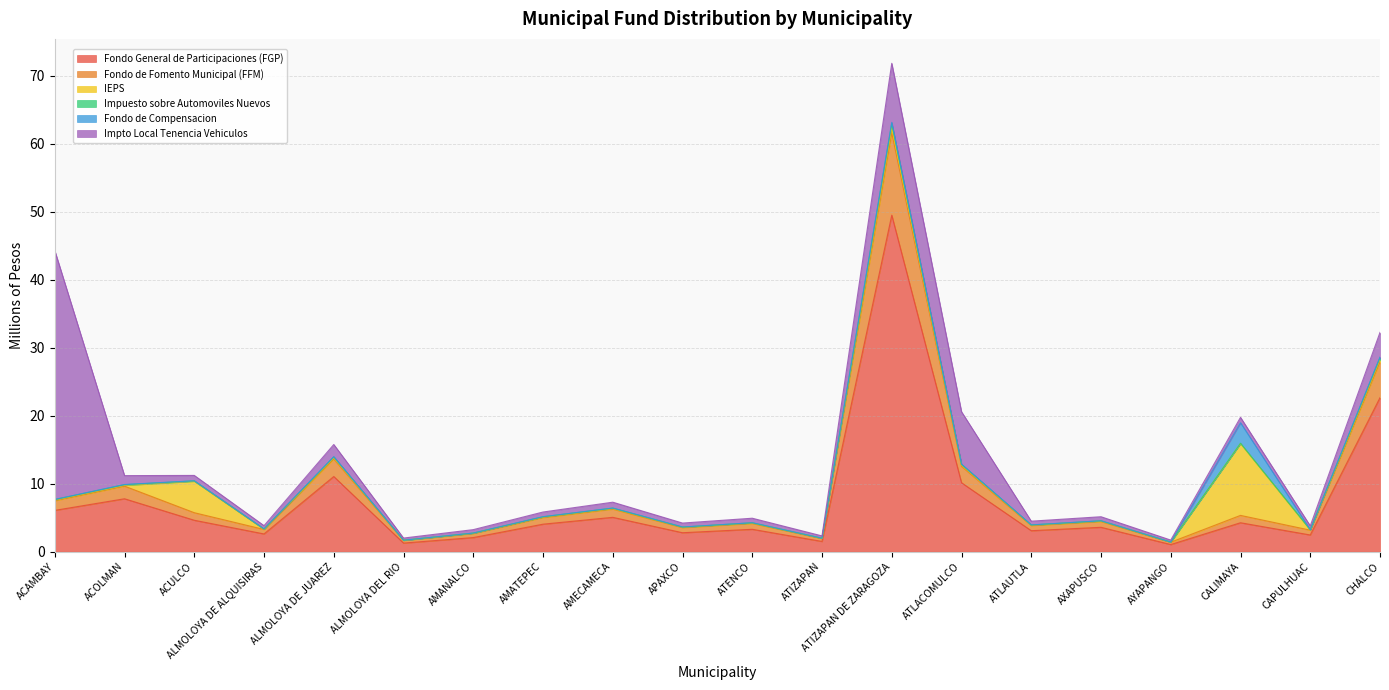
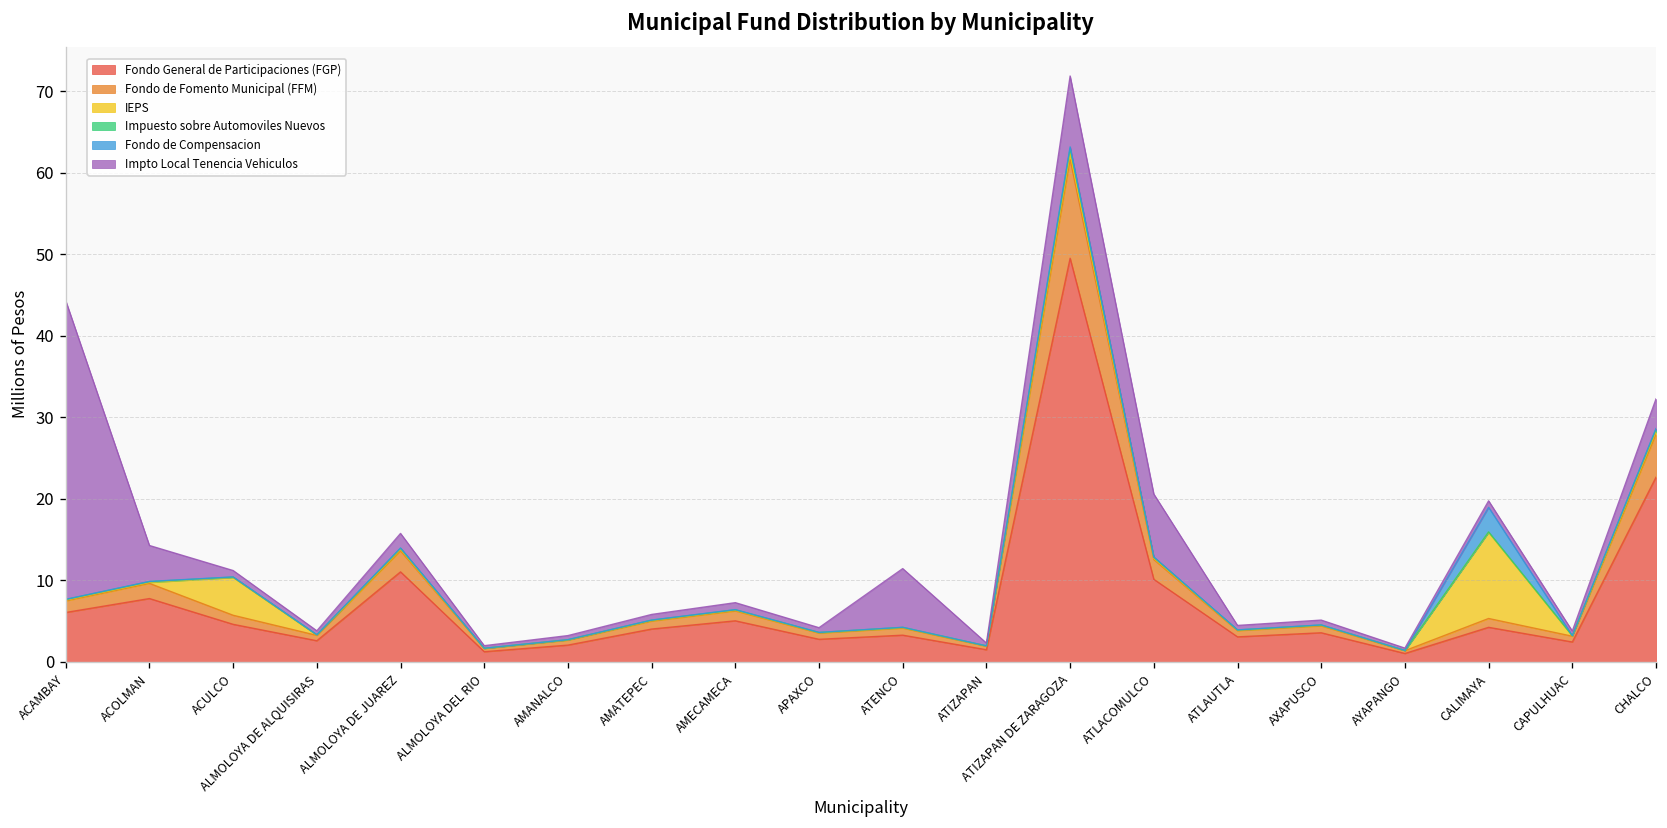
  {
    "IEPS": {
      "ATIZAPAN DE ZARAGOZA": 1
    },
    "Fondo de Compensacion": {
      "CALIMAYA": 3
    },
    "Impto Local Tenencia Vehiculos": {
      "ACAMBAY": 37,
-     "ACOLMAN": 1,
+     "ACOLMAN": 4,
      "ACULCO": 1,
      "ALMOLOYA DE ALQUISIRAS": 0,
      "ALMOLOYA DE JUAREZ": 2,
      "AMANALCO": 1,
      "AMATEPEC": 1,
      "AMECAMECA": 1,
      "APAXCO": 1,
-     "ATENCO": 1,
+     "ATENCO": 7,
      "ATIZAPAN DE ZARAGOZA": 9,
      "ATLACOMULCO": 8,
      "ATLAUTLA": 1,
      "AXAPUSCO": 1,
      "CALIMAYA": 1,
      "CAPULHUAC": 1,
      "CHALCO": 4
    }
  }
